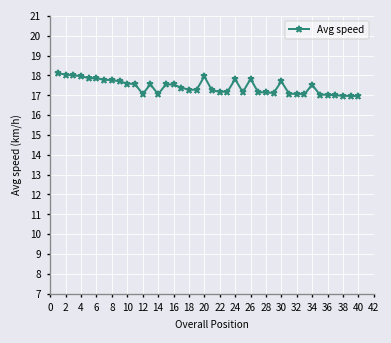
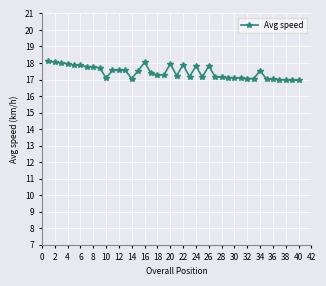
  {
    "2": 18.0,
    "4": 18.0,
    "6": 17.9,
    "8": 17.8,
-   "10": 17.6,
-   "12": 17.1,
+   "10": 17.1,
+   "12": 17.6,
    "14": 17.1,
-   "16": 17.5,
+   "16": 18.0,
    "18": 17.3,
    "20": 18.0,
-   "22": 17.2,
+   "22": 17.9,
    "24": 17.8,
    "26": 17.8,
    "28": 17.1,
-   "30": 17.7,
+   "30": 17.1,
    "32": 17.1,
    "34": 17.5,
    "36": 17.0,
    "38": 17.0,
    "40": 17.0
  }
